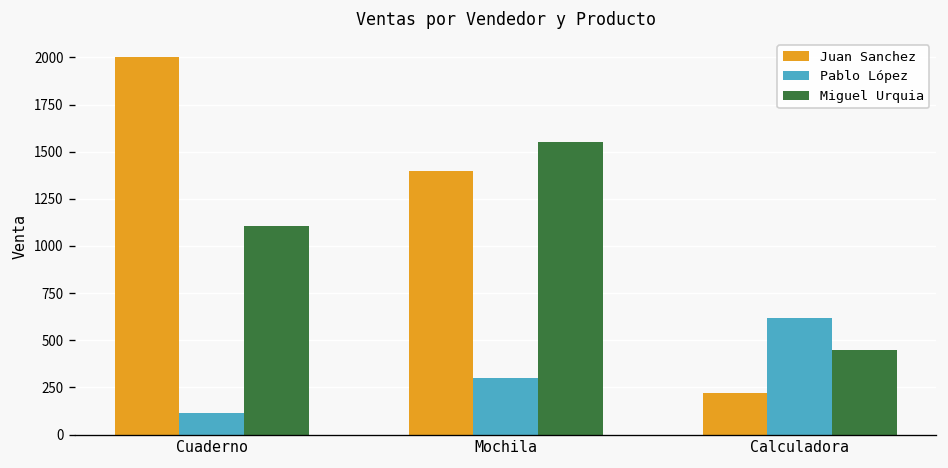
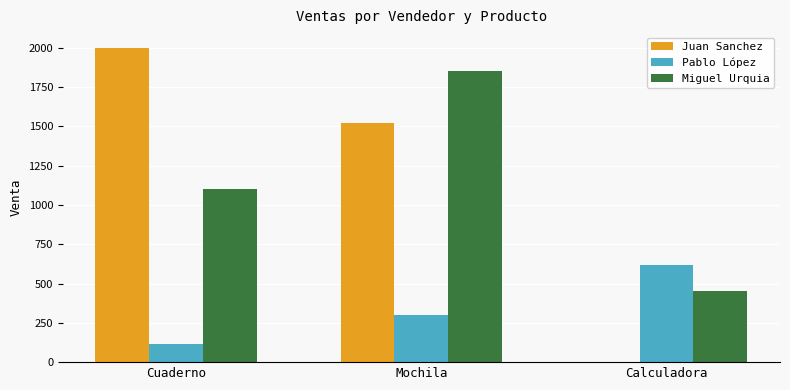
  {
    "Juan Sanchez": {
      "Cuaderno": 2000,
-     "Mochila": 1400,
-     "Calculadora": 220
+     "Mochila": 1520,
+     "Calculadora": 0
    },
    "Pablo López": {
      "Cuaderno": 120,
      "Mochila": 300,
      "Calculadora": 620
    },
    "Miguel Urquia": {
      "Cuaderno": 1100,
-     "Mochila": 1550,
+     "Mochila": 1850,
      "Calculadora": 450
    }
  }
